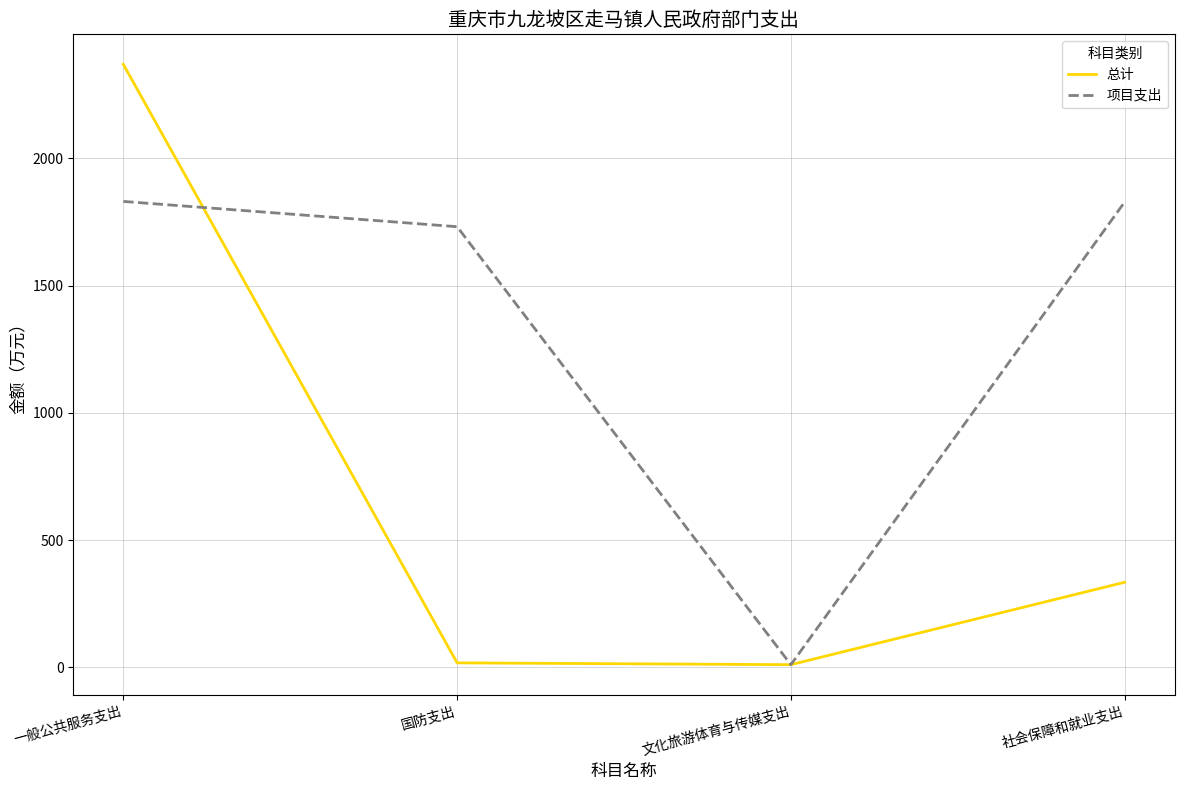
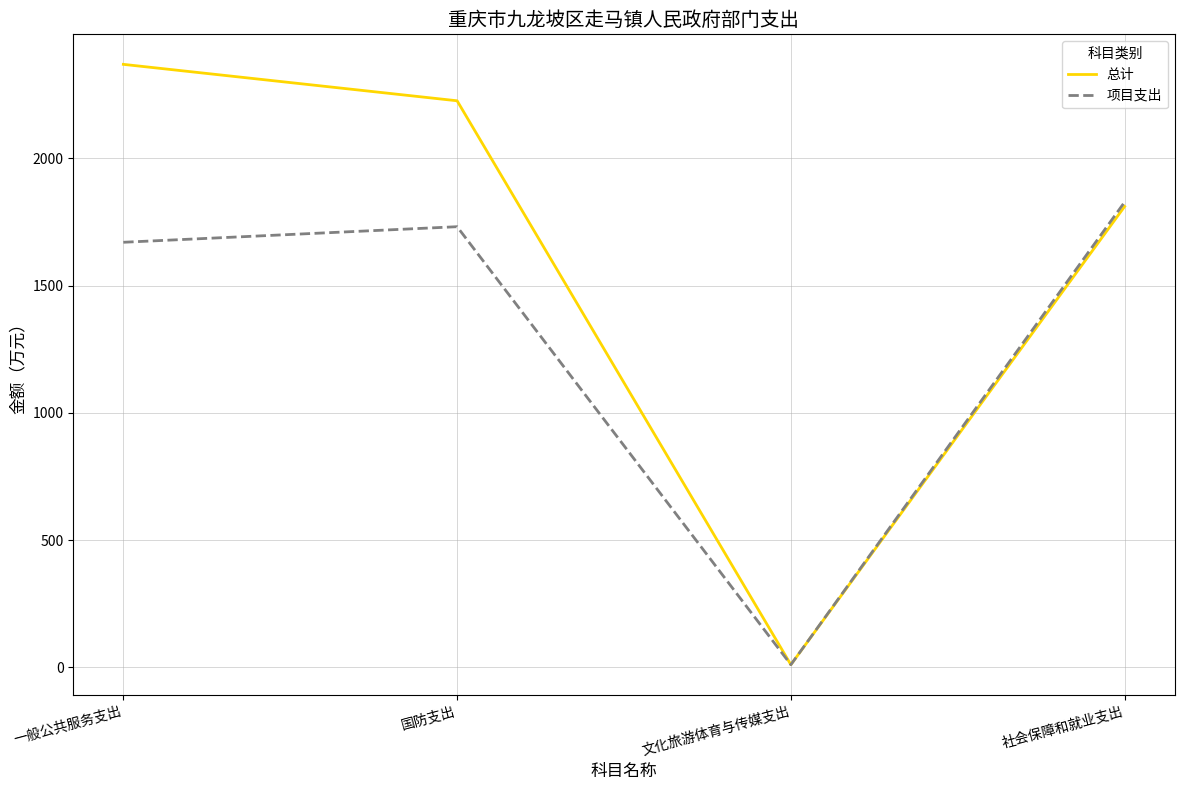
  {
    "总计": {
      "一般公共服务支出": 2370,
-     "国防支出": 20,
-     "社会保障和就业支出": 330
+     "国防支出": 2230,
+     "社会保障和就业支出": 1810
    },
    "项目支出": {
-     "一般公共服务支出": 1830,
+     "一般公共服务支出": 1670,
      "国防支出": 1730,
      "社会保障和就业支出": 1830
    }
  }
